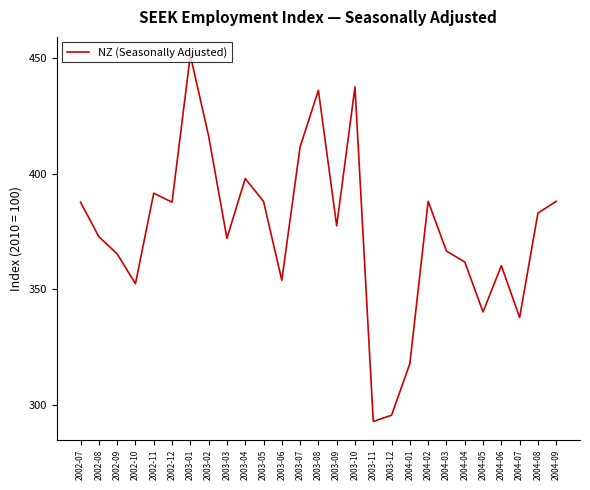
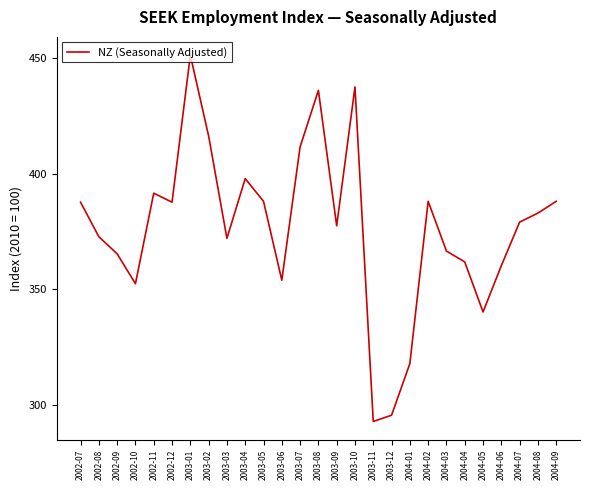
  {
    "2002-07": 388,
    "2002-08": 373,
    "2002-09": 365,
    "2002-10": 353,
    "2002-11": 392,
    "2002-12": 388,
    "2003-02": 416,
    "2003-03": 372,
    "2003-04": 398,
    "2003-05": 388,
    "2003-06": 354,
    "2003-07": 412,
    "2003-08": 436,
    "2003-09": 378,
    "2003-10": 438,
    "2003-11": 293,
    "2003-12": 296,
    "2004-01": 318,
    "2004-02": 388,
    "2004-03": 367,
    "2004-04": 362,
    "2004-05": 340,
    "2004-06": 360,
-   "2004-07": 338,
+   "2004-07": 379,
    "2004-08": 383,
    "2004-09": 388
  }
